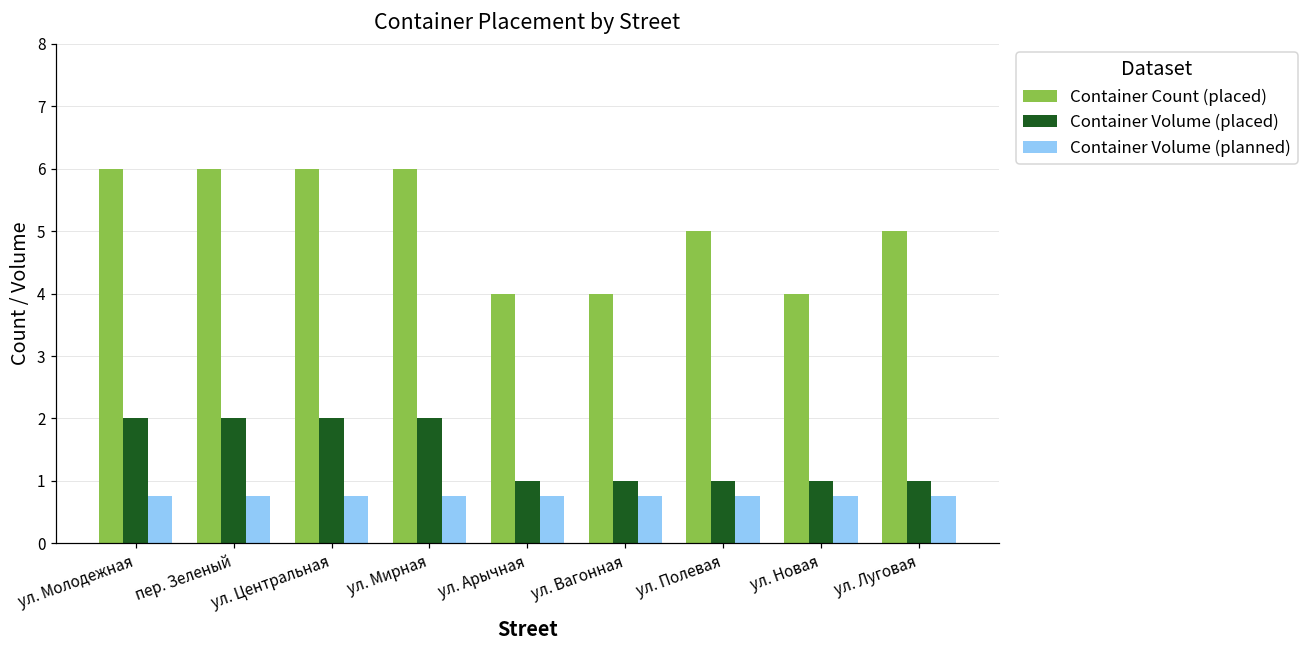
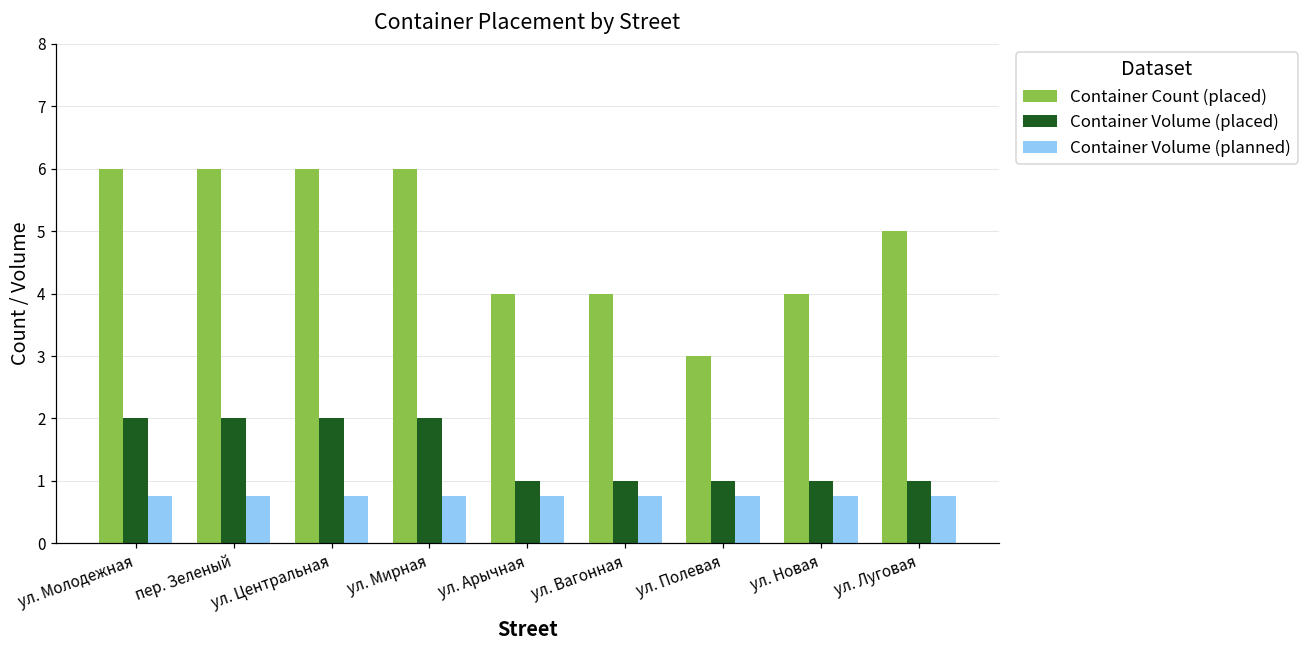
  {
    "Container Count (placed)": {
      "ул. Молодежная": 6,
      "пер. Зеленый": 6,
      "ул. Центральная": 6,
      "ул. Мирная": 6,
      "ул. Арычная": 4,
      "ул. Вагонная": 4,
-     "ул. Полевая": 5,
+     "ул. Полевая": 3,
      "ул. Новая": 4,
      "ул. Луговая": 5
    },
    "Container Volume (placed)": {
      "ул. Молодежная": 2,
      "пер. Зеленый": 2,
      "ул. Центральная": 2,
      "ул. Мирная": 2,
      "ул. Арычная": 1,
      "ул. Вагонная": 1,
      "ул. Полевая": 1,
      "ул. Новая": 1,
      "ул. Луговая": 1
    },
    "Container Volume (planned)": {
      "ул. Молодежная": 0.8,
      "пер. Зеленый": 0.8,
      "ул. Центральная": 0.8,
      "ул. Мирная": 0.8,
      "ул. Арычная": 0.8,
      "ул. Вагонная": 0.8,
      "ул. Полевая": 0.8,
      "ул. Новая": 0.8,
      "ул. Луговая": 0.8
    }
  }
